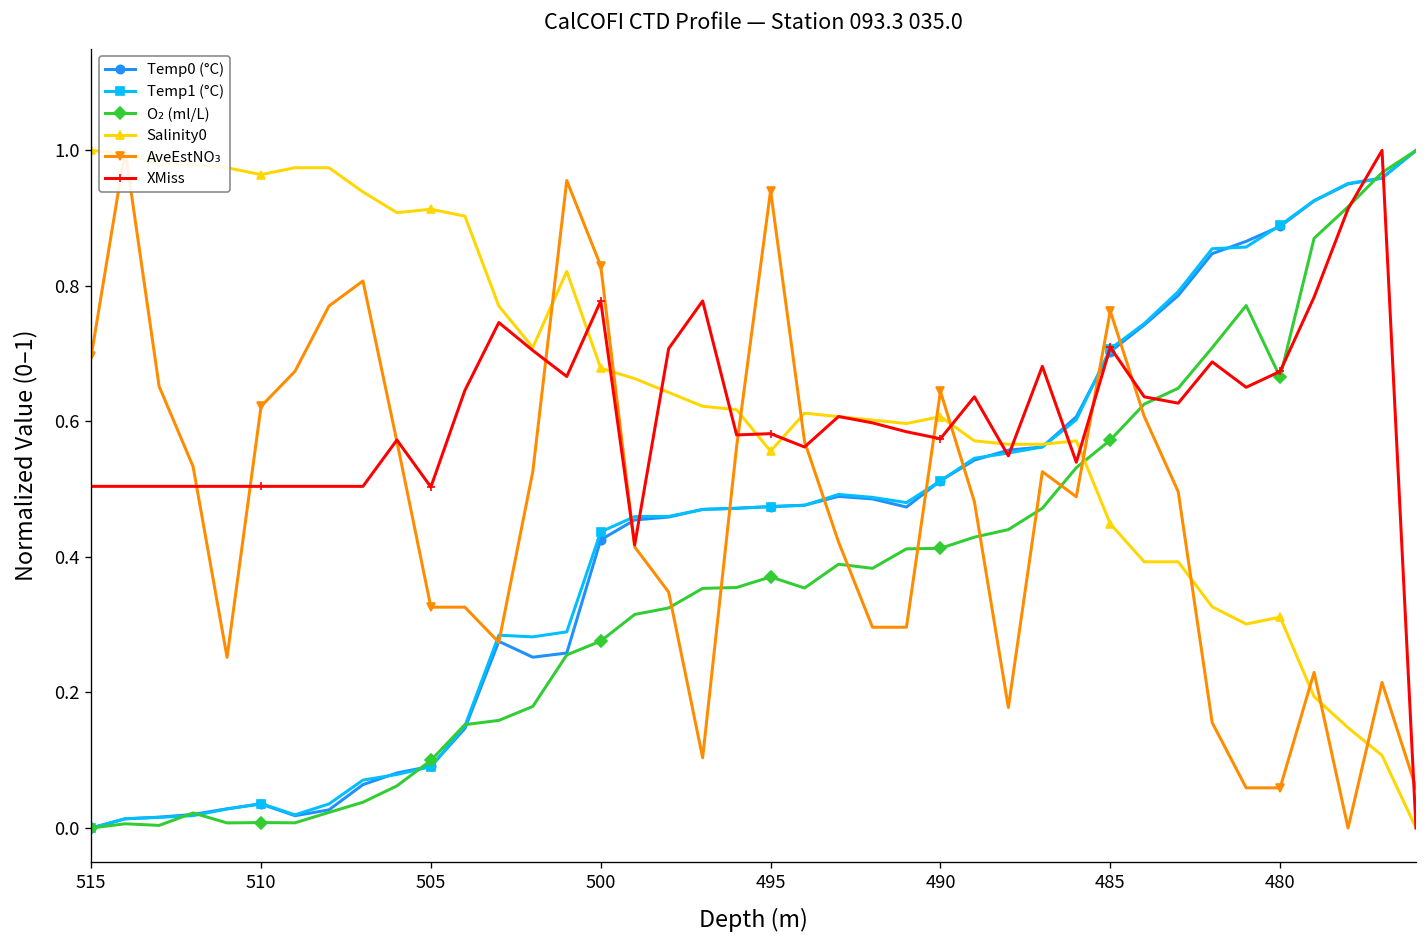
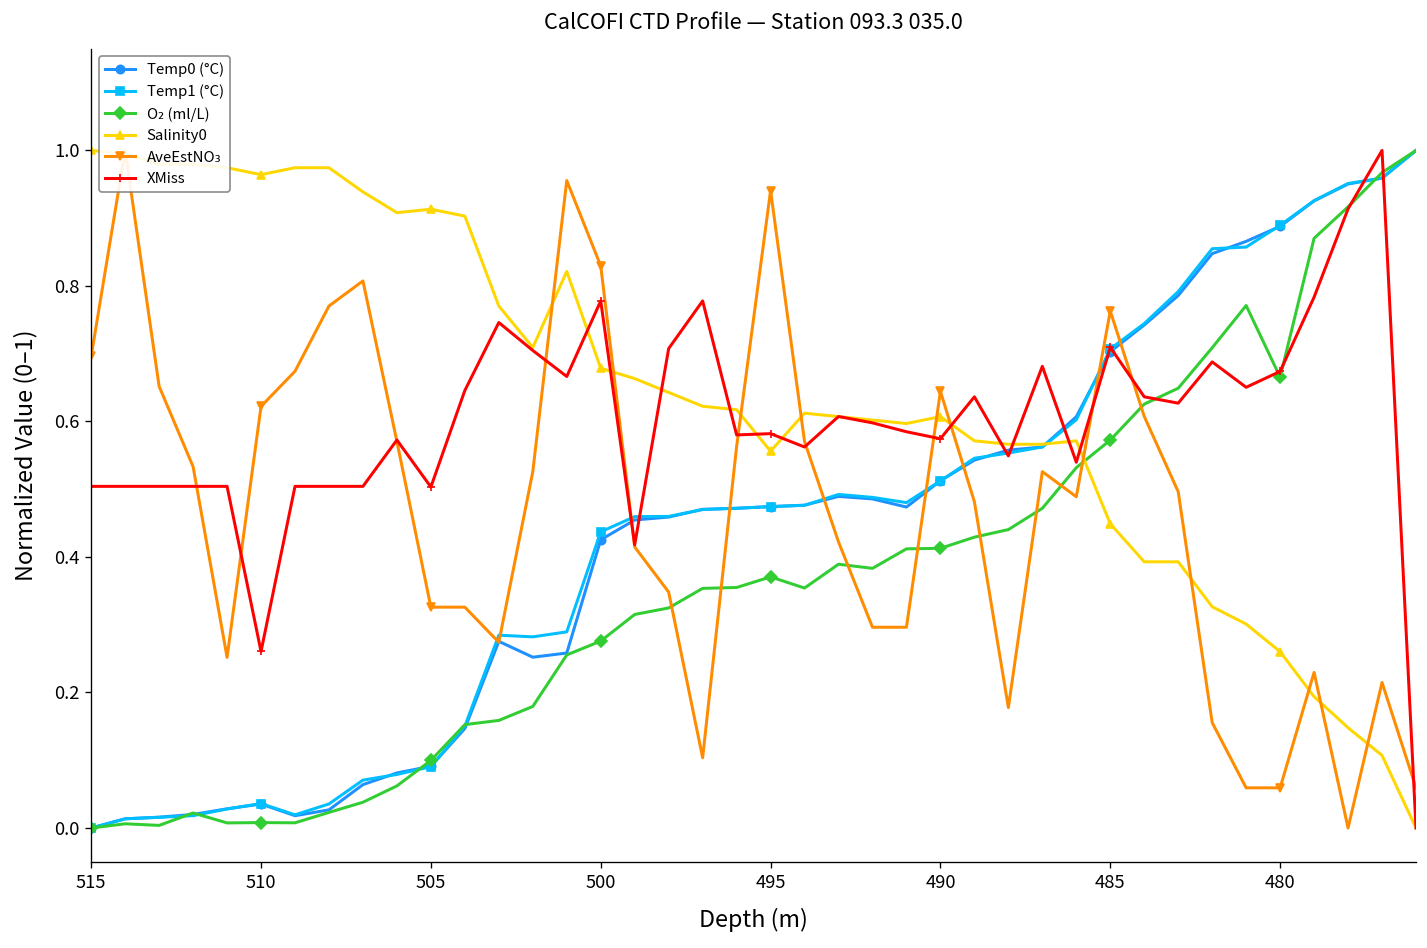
  {
    "O₂ (ml/L)": {
      "510": 0.01,
      "505": 0.10,
      "500": 0.28,
      "495": 0.37,
      "490": 0.41,
      "485": 0.57,
      "480": 0.67
    },
    "Salinity0": {
      "515": 1.00,
      "510": 0.96,
      "505": 0.91,
      "500": 0.68,
      "495": 0.56,
      "490": 0.61,
      "485": 0.45,
-     "480": 0.31
+     "480": 0.26
    },
    "AveEstNO₃": {
      "515": 0.70,
      "510": 0.62,
      "505": 0.33,
      "500": 0.83,
      "495": 0.94,
      "490": 0.64,
      "485": 0.76,
      "480": 0.06
    },
    "XMiss": {
      "515": 0.50,
-     "510": 0.50,
+     "510": 0.26,
      "505": 0.50,
      "500": 0.78,
      "495": 0.58,
      "490": 0.57,
      "480": 0.67
    }
  }
